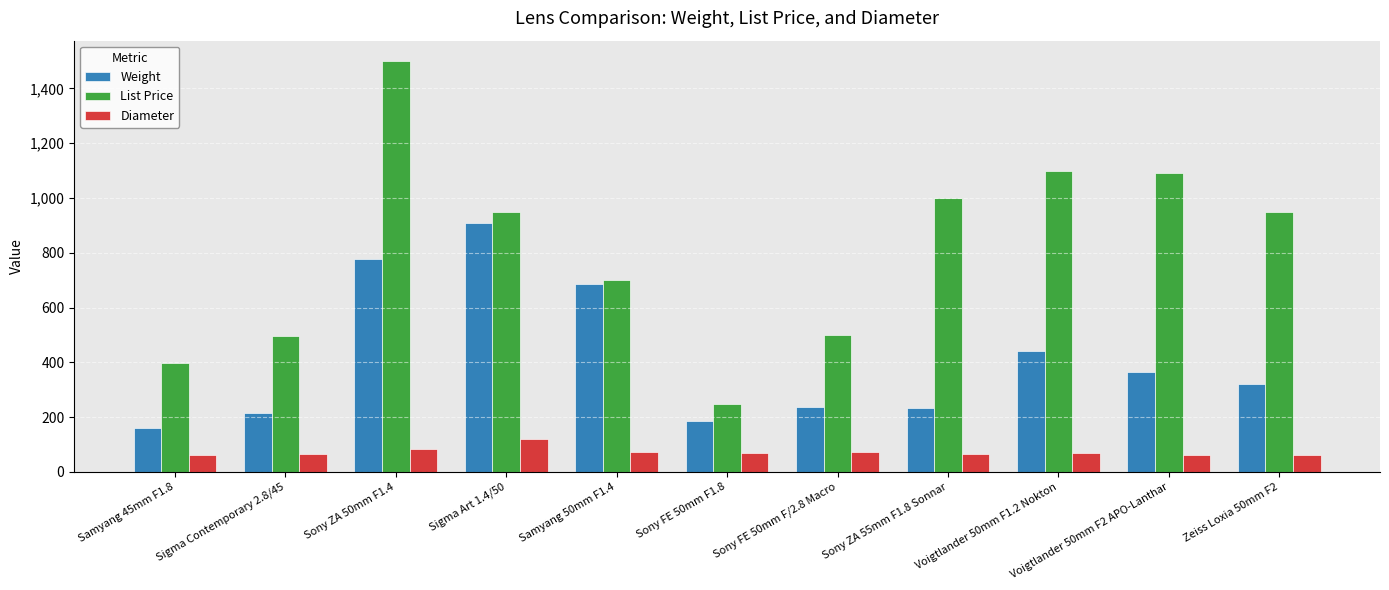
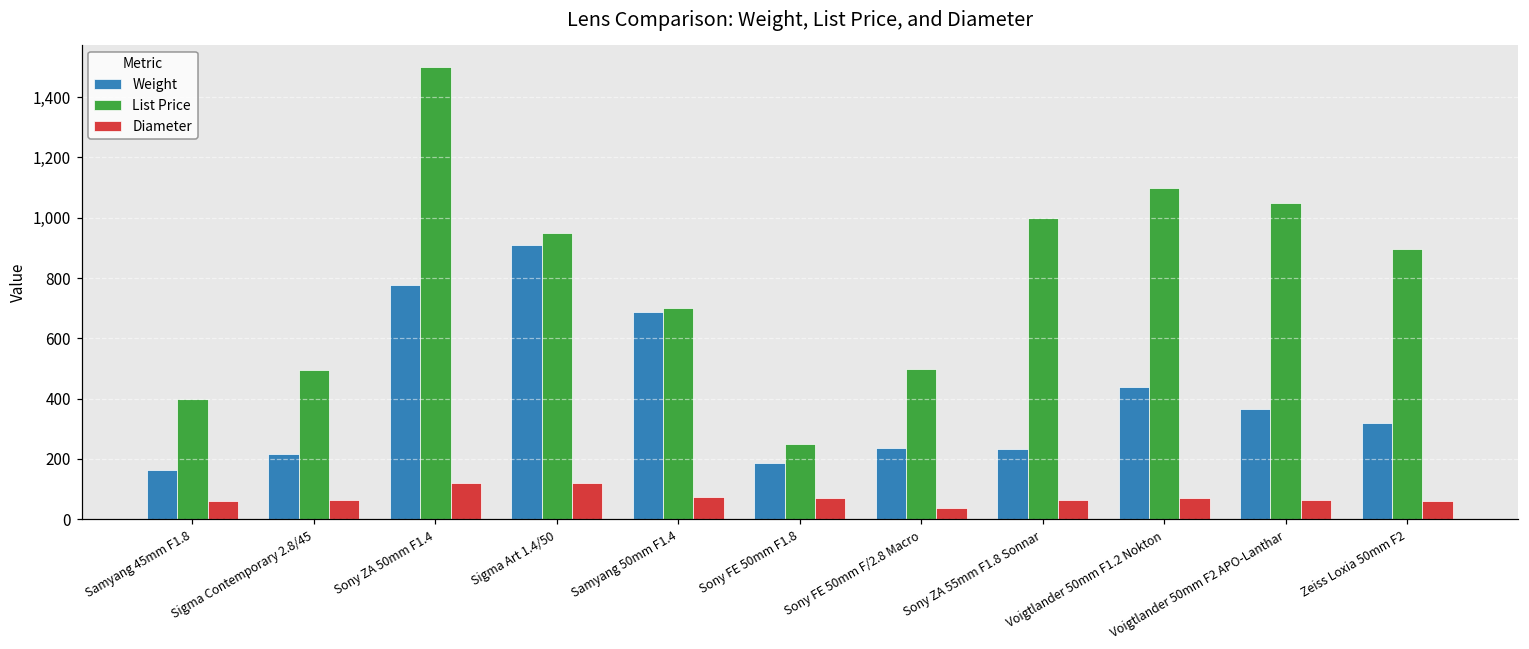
  {
    "Weight": {
      "Samyang 45mm F1.8": "160",
      "Sigma Contemporary 2.8/45": "220",
      "Sony ZA 50mm F1.4": "780",
      "Sigma Art 1.4/50": "910",
      "Samyang 50mm F1.4": "690",
      "Sony FE 50mm F1.8": "190",
      "Sony FE 50mm F/2.8 Macro": "240",
      "Sony ZA 55mm F1.8 Sonnar": "230",
      "Voigtlander 50mm F1.2 Nokton": "440",
      "Voigtlander 50mm F2 APO-Lanthar": "360",
      "Zeiss Loxia 50mm F2": "320"
    },
    "List Price": {
      "Samyang 45mm F1.8": "400",
      "Sigma Contemporary 2.8/45": "500",
      "Sony ZA 50mm F1.4": "1,500",
      "Sigma Art 1.4/50": "950",
      "Samyang 50mm F1.4": "700",
      "Sony FE 50mm F1.8": "250",
      "Sony FE 50mm F/2.8 Macro": "500",
      "Sony ZA 55mm F1.8 Sonnar": "1,000",
      "Voigtlander 50mm F1.2 Nokton": "1,100",
-     "Voigtlander 50mm F2 APO-Lanthar": "1,090",
-     "Zeiss Loxia 50mm F2": "950"
+     "Voigtlander 50mm F2 APO-Lanthar": "1,050",
+     "Zeiss Loxia 50mm F2": "900"
    },
    "Diameter": {
      "Samyang 45mm F1.8": "60",
      "Sigma Contemporary 2.8/45": "60",
-     "Sony ZA 50mm F1.4": "80",
+     "Sony ZA 50mm F1.4": "120",
      "Sigma Art 1.4/50": "120",
      "Samyang 50mm F1.4": "70",
      "Sony FE 50mm F1.8": "70",
-     "Sony FE 50mm F/2.8 Macro": "70",
+     "Sony FE 50mm F/2.8 Macro": "40",
      "Sony ZA 55mm F1.8 Sonnar": "60",
      "Voigtlander 50mm F1.2 Nokton": "70",
      "Voigtlander 50mm F2 APO-Lanthar": "60",
      "Zeiss Loxia 50mm F2": "60"
    }
  }
